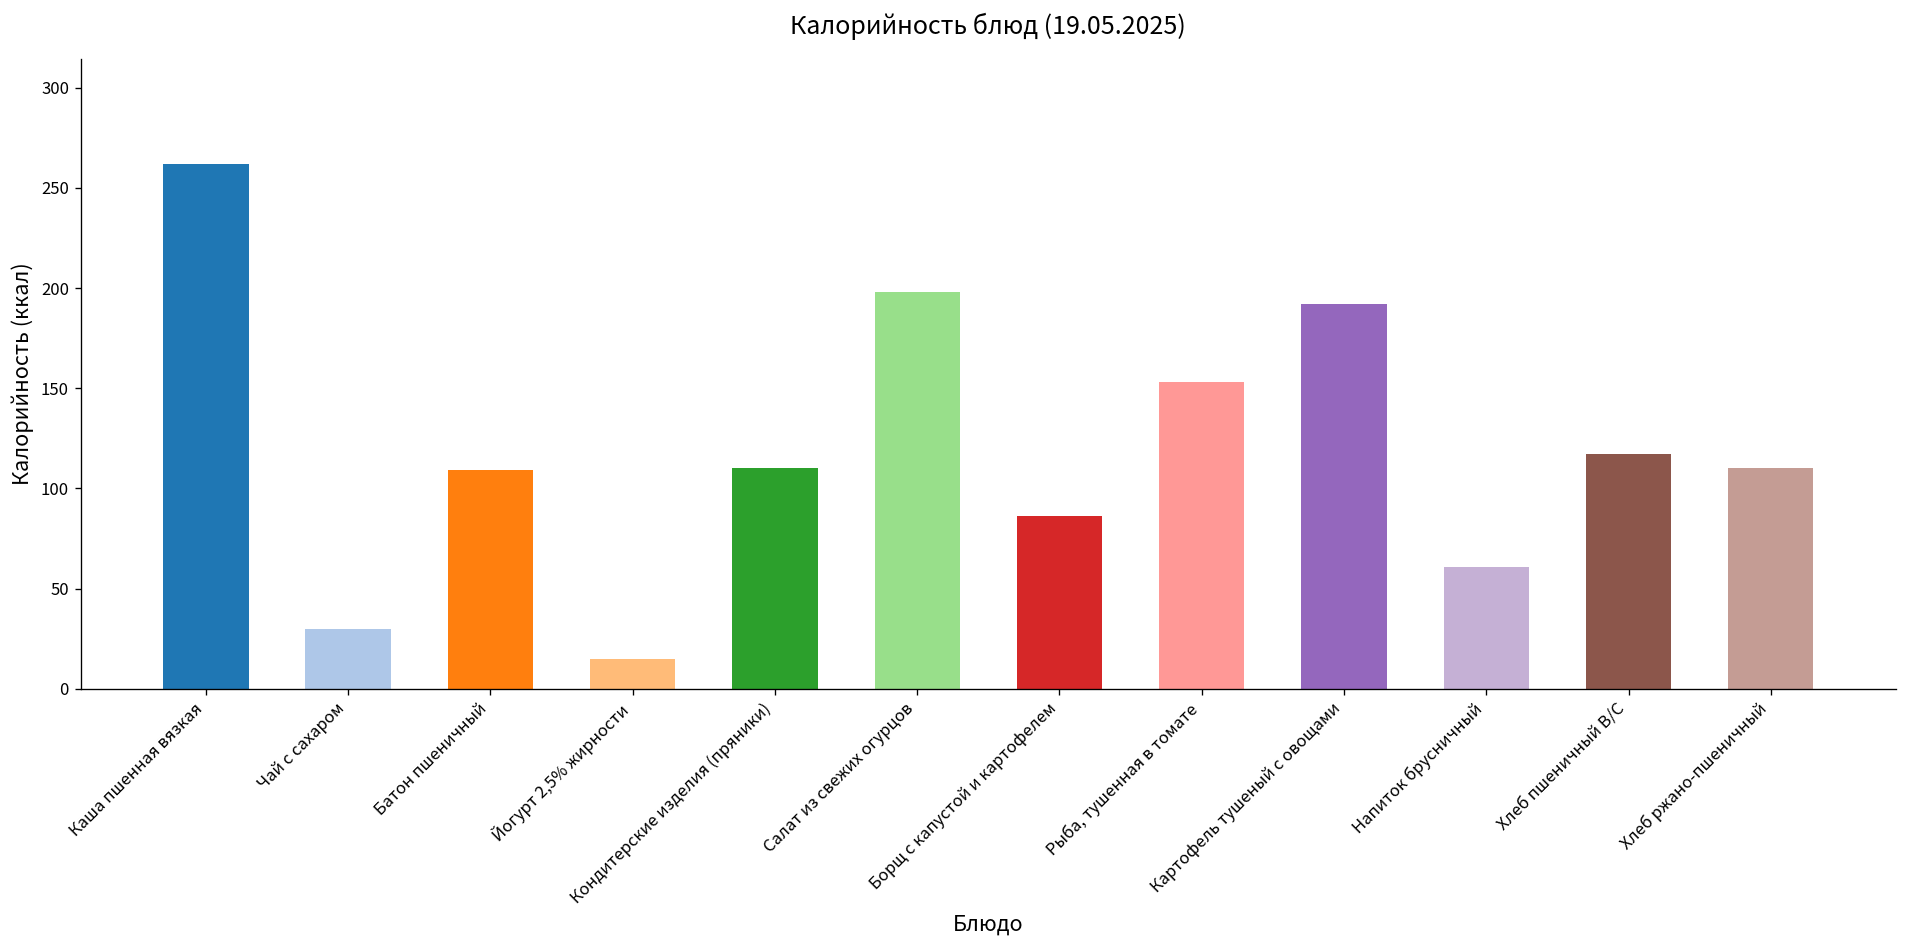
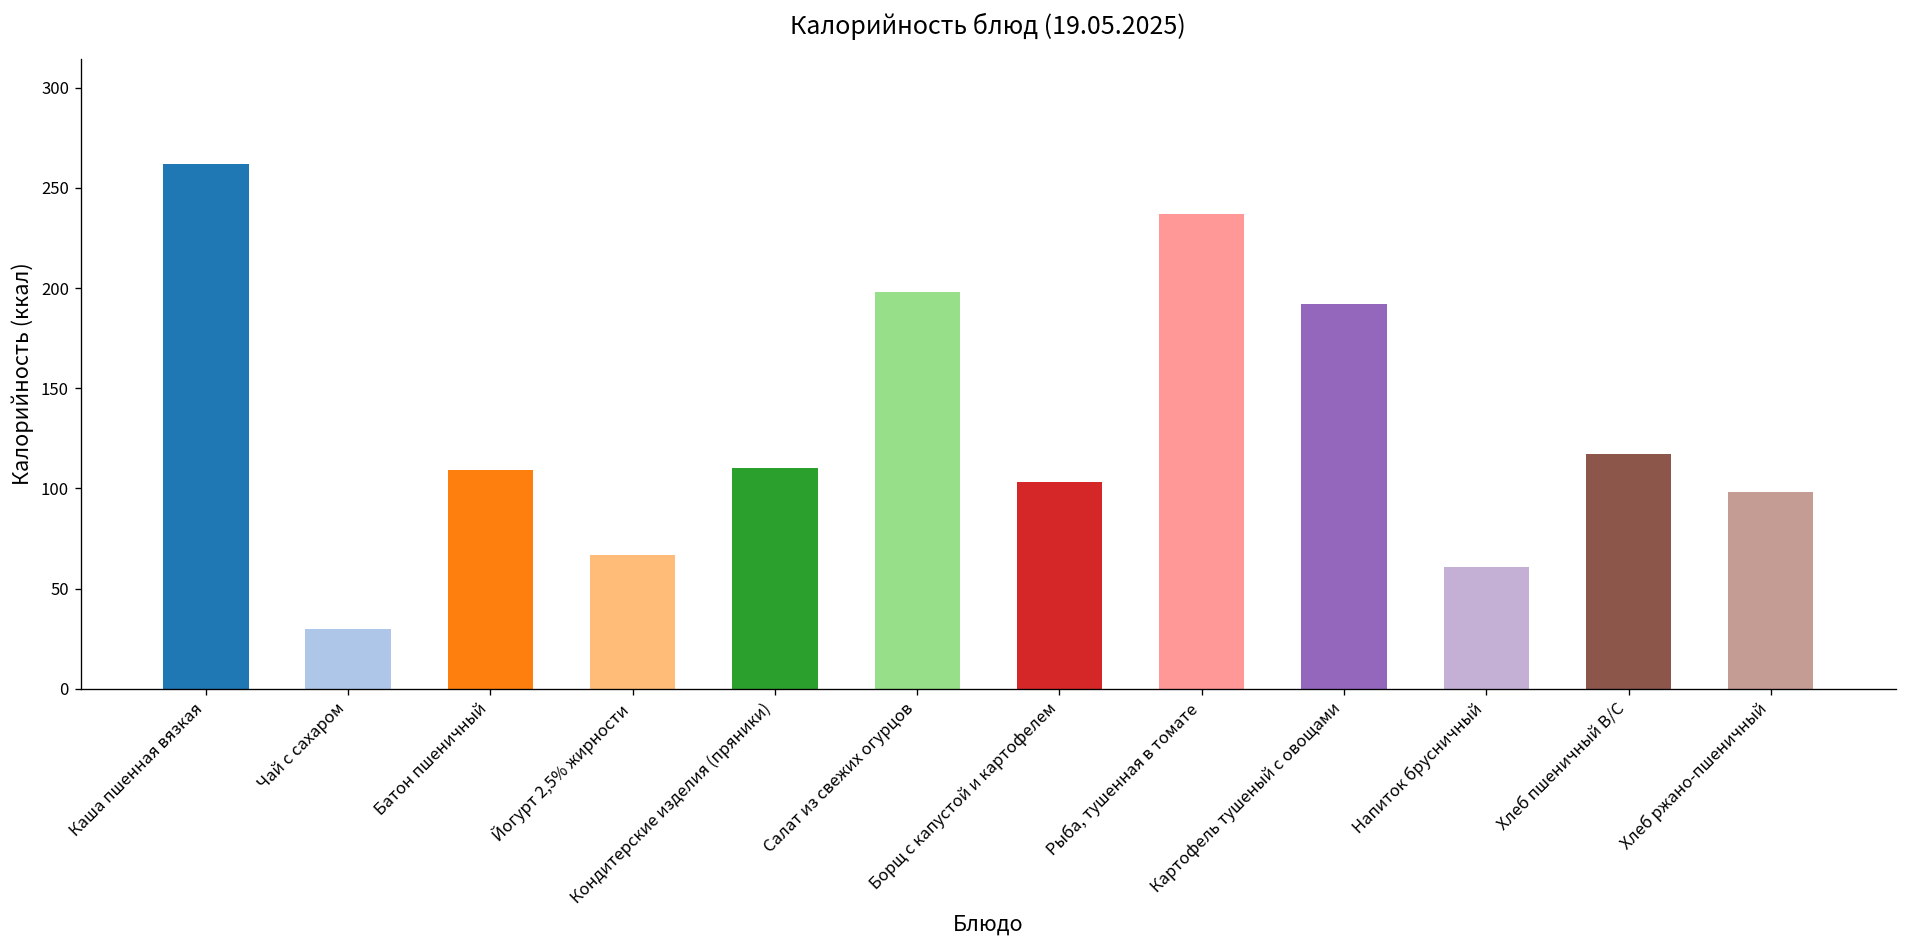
  {
    "Каша пшенная вязкая": 262,
    "Чай с сахаром": 30,
    "Батон пшеничный": 109,
-   "Йогурт 2,5% жирности": 15,
+   "Йогурт 2,5% жирности": 67,
    "Кондитерские изделия (пряники)": 110,
    "Салат из свежих огурцов": 198,
-   "Борщ с капустой и картофелем": 86,
-   "Рыба, тушенная в томате": 153,
+   "Борщ с капустой и картофелем": 103,
+   "Рыба, тушенная в томате": 237,
    "Картофель тушеный с овощами": 192,
    "Напиток брусничный": 61,
    "Хлеб пшеничный В/С": 117,
-   "Хлеб ржано-пшеничный": 110
+   "Хлеб ржано-пшеничный": 98
  }
